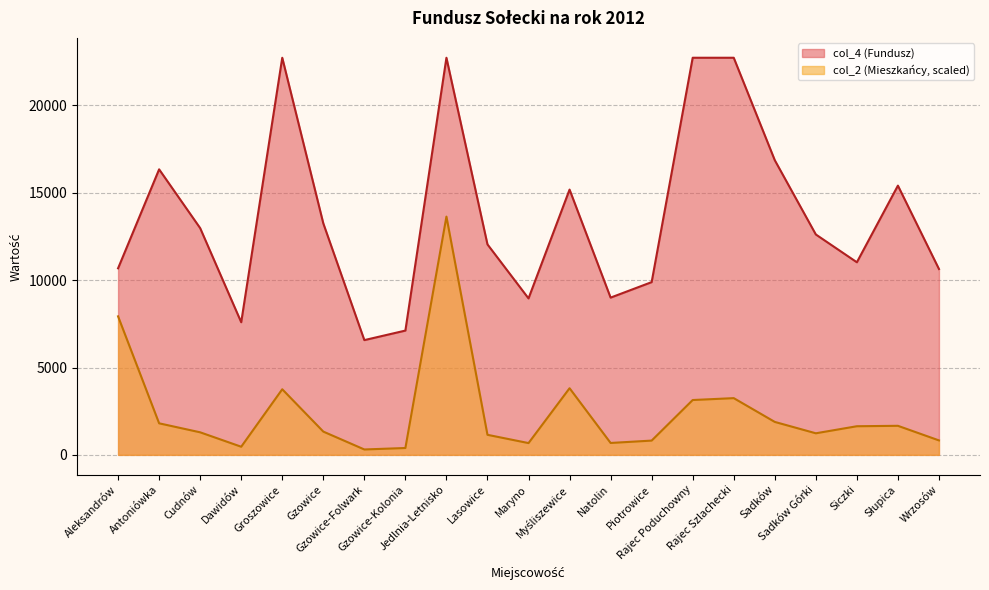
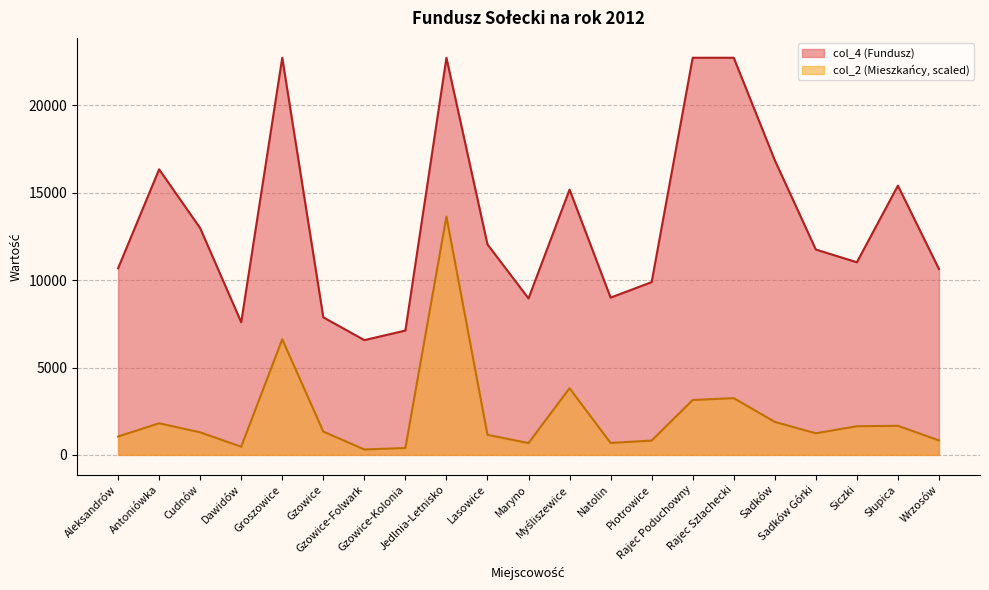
  {
    "col_4 (Fundusz)": {
      "Aleksandrów": 10700,
      "Antoniówka": 16300,
      "Cudnów": 13000,
      "Dawidów": 7600,
      "Groszowice": 22700,
-     "Gzowice": 13300,
+     "Gzowice": 7900,
      "Gzowice-Folwark": 6600,
      "Gzowice-Kolonia": 7100,
      "Jedlnia-Letnisko": 22700,
      "Lasowice": 12000,
      "Maryno": 9000,
      "Myśliszewice": 15200,
      "Natolin": 9000,
      "Piotrowice": 9900,
      "Rajec Poduchowny": 22700,
      "Rajec Szlachecki": 22700,
      "Sadków": 16900,
-     "Sadków Górki": 12600,
+     "Sadków Górki": 11800,
      "Siczki": 11000,
      "Słupica": 15400,
      "Wrzosów": 10600
    },
    "col_2 (Mieszkańcy, scaled)": {
-     "Aleksandrów": 7900,
+     "Aleksandrów": 1100,
      "Antoniówka": 1800,
      "Cudnów": 1300,
      "Dawidów": 500,
-     "Groszowice": 3800,
+     "Groszowice": 6600,
      "Gzowice": 1300,
      "Gzowice-Folwark": 300,
      "Gzowice-Kolonia": 400,
      "Jedlnia-Letnisko": 13600,
      "Lasowice": 1100,
      "Maryno": 700,
      "Myśliszewice": 3800,
      "Natolin": 700,
      "Piotrowice": 800,
      "Rajec Poduchowny": 3100,
      "Rajec Szlachecki": 3200,
      "Sadków": 1900,
      "Sadków Górki": 1200,
      "Siczki": 1600,
      "Słupica": 1700,
      "Wrzosów": 800
    }
  }
